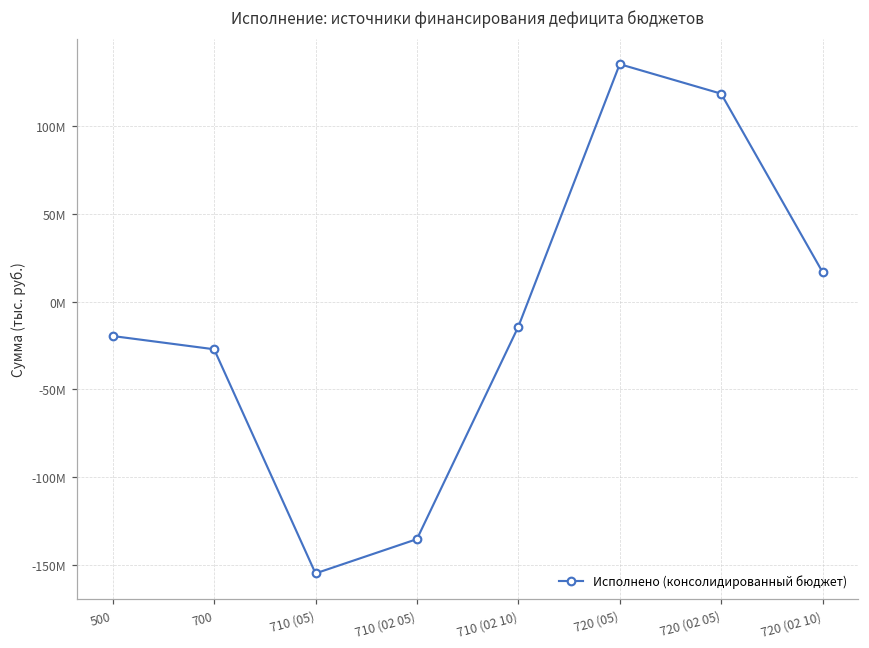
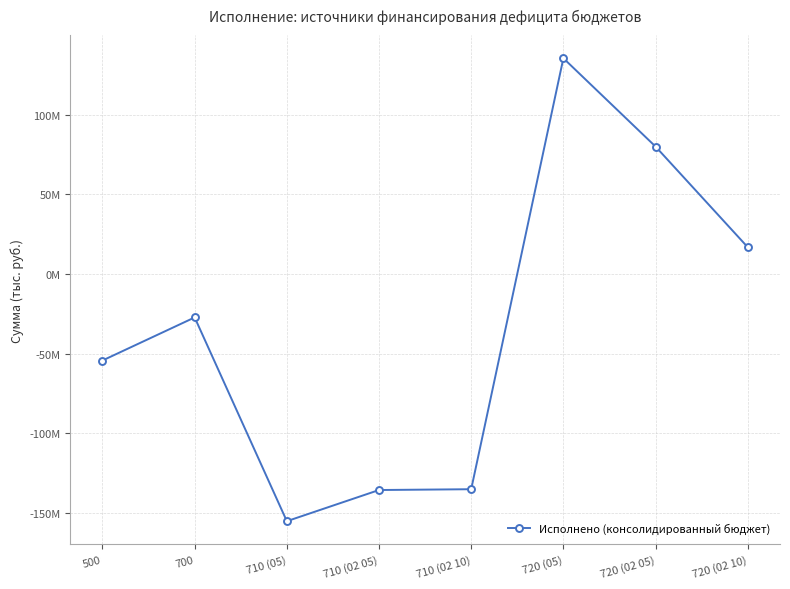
  {
-   "500": "-20М",
+   "500": "-54М",
    "700": "-27М",
    "710 (05)": "-155М",
    "710 (02 05)": "-135М",
-   "710 (02 10)": "-14М",
+   "710 (02 10)": "-135М",
    "720 (05)": "135М",
-   "720 (02 05)": "119М",
+   "720 (02 05)": "80М",
    "720 (02 10)": "17М"
  }
